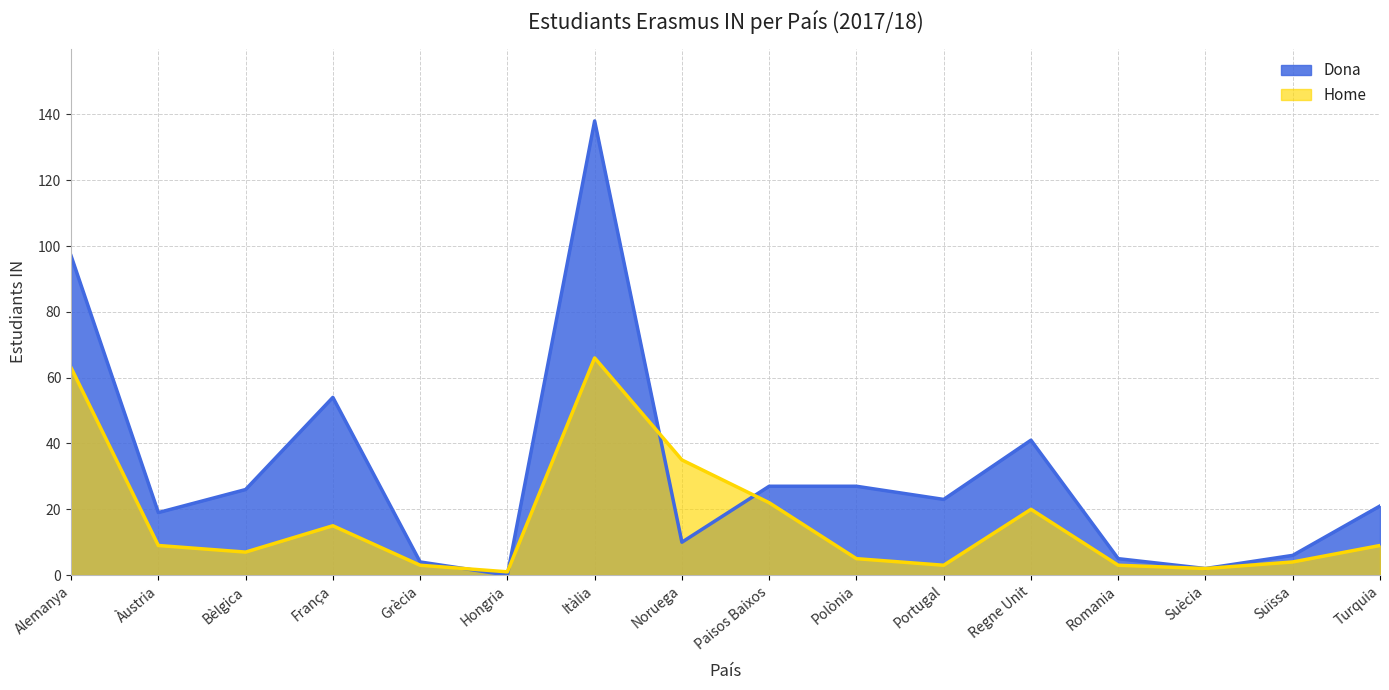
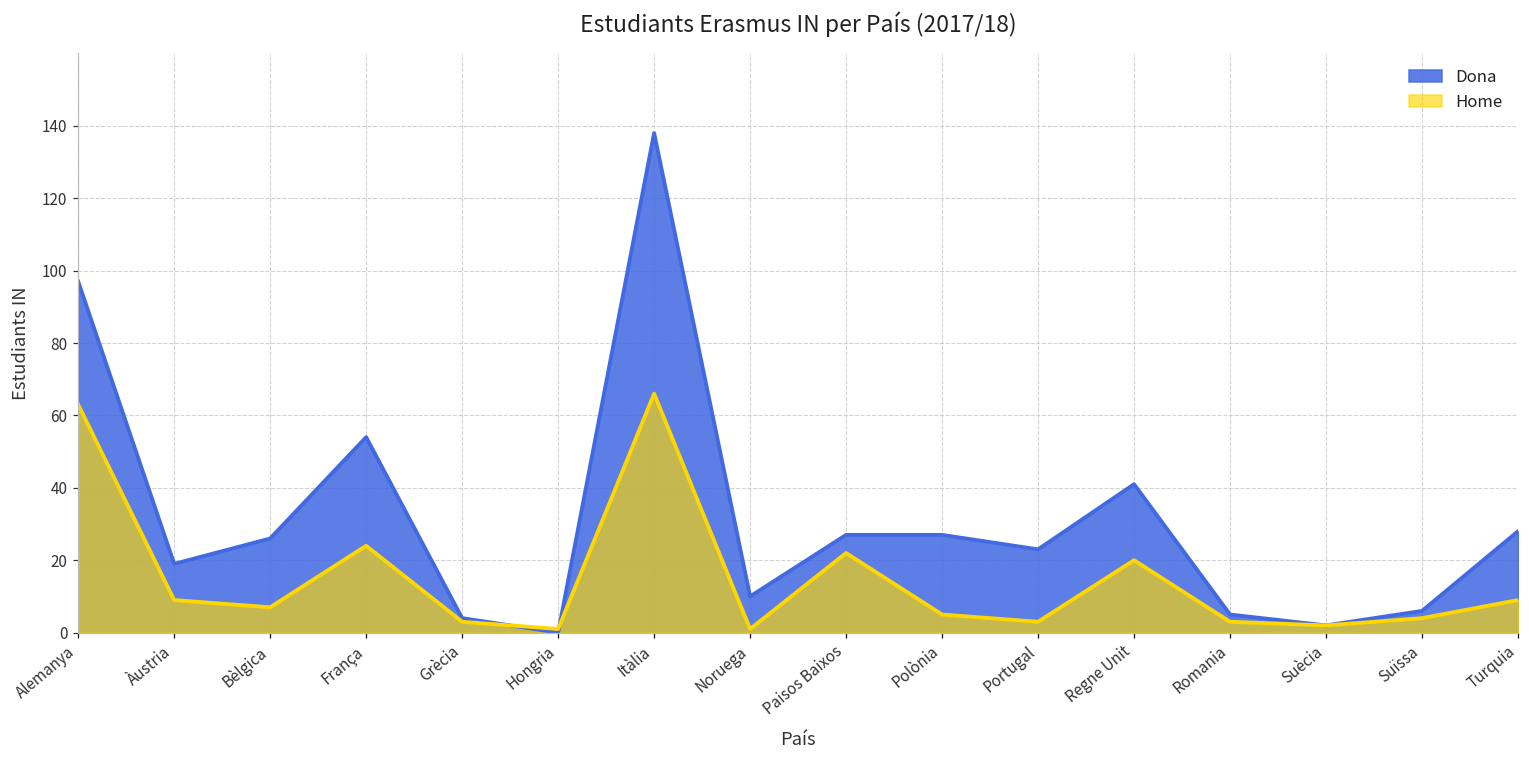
  {
    "Dona": {
      "Alemanya": 97,
      "Àustria": 19,
      "Bèlgica": 26,
      "França": 54,
      "Grècia": 4,
      "Hongria": 0,
      "Itàlia": 138,
      "Noruega": 10,
      "Paisos Baixos": 27,
      "Polònia": 27,
      "Portugal": 23,
      "Regne Unit": 41,
      "Romania": 5,
      "Suïssa": 6,
-     "Turquia": 21
+     "Turquia": 28
    },
    "Home": {
      "Alemanya": 63,
      "Àustria": 9,
      "Bèlgica": 7,
-     "França": 15,
+     "França": 24,
      "Grècia": 3,
      "Hongria": 1,
      "Itàlia": 66,
-     "Noruega": 35,
+     "Noruega": 1,
      "Paisos Baixos": 22,
      "Polònia": 5,
      "Portugal": 3,
      "Regne Unit": 20,
      "Romania": 3,
      "Suïssa": 4,
      "Turquia": 9
    }
  }
